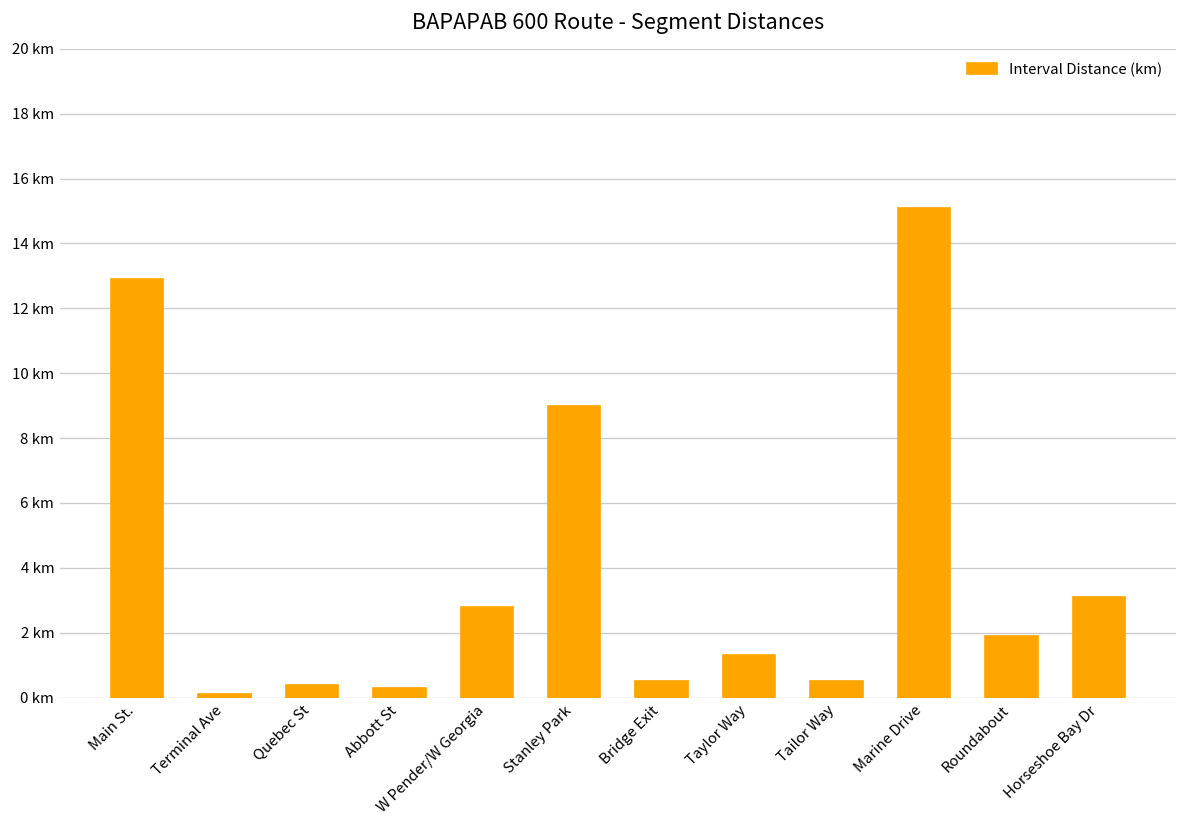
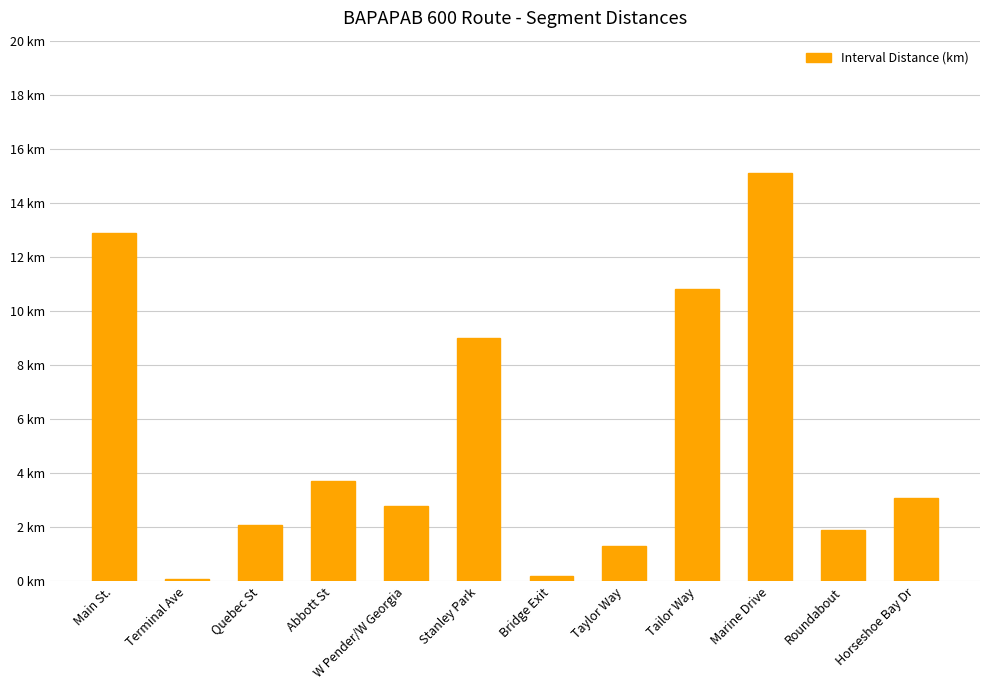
  {
    "Main St.": "12.9 km",
    "Terminal Ave": "0.1 km",
-   "Quebec St": "0.4 km",
-   "Abbott St": "0.3 km",
+   "Quebec St": "2.1 km",
+   "Abbott St": "3.7 km",
    "W Pender/W Georgia": "2.8 km",
    "Stanley Park": "9.0 km",
-   "Bridge Exit": "0.5 km",
+   "Bridge Exit": "0.2 km",
    "Taylor Way": "1.3 km",
-   "Tailor Way": "0.5 km",
+   "Tailor Way": "10.8 km",
    "Marine Drive": "15.1 km",
    "Roundabout": "1.9 km",
    "Horseshoe Bay Dr": "3.1 km"
  }
